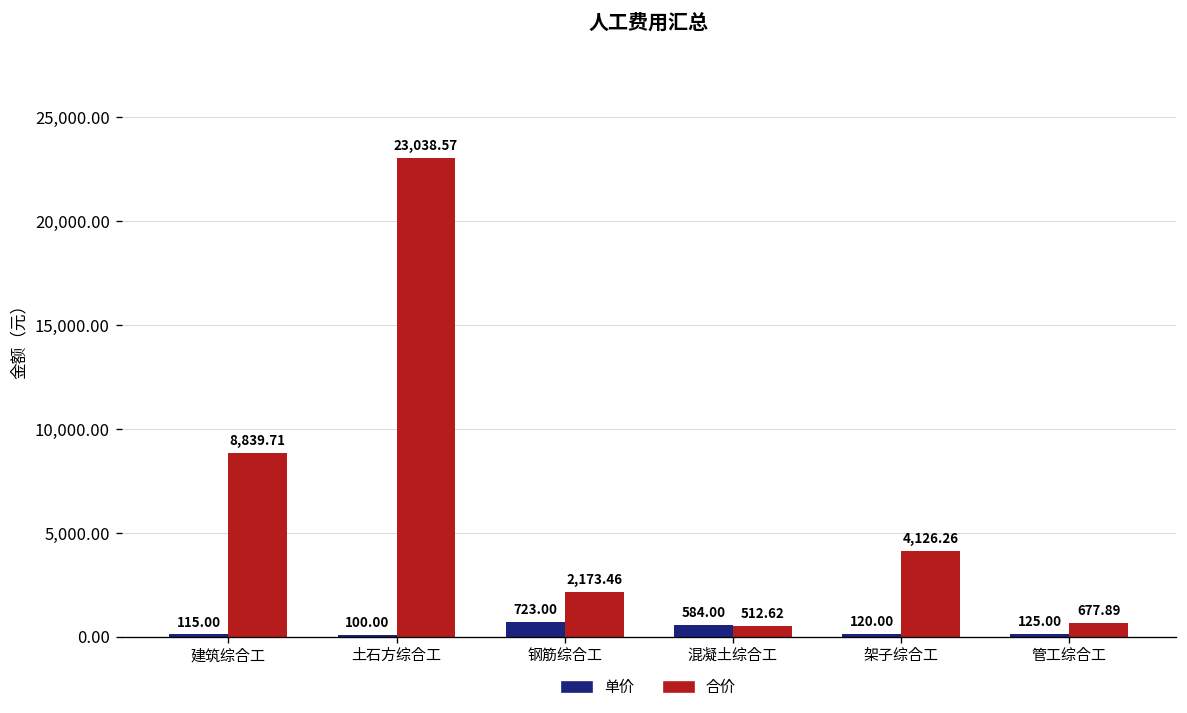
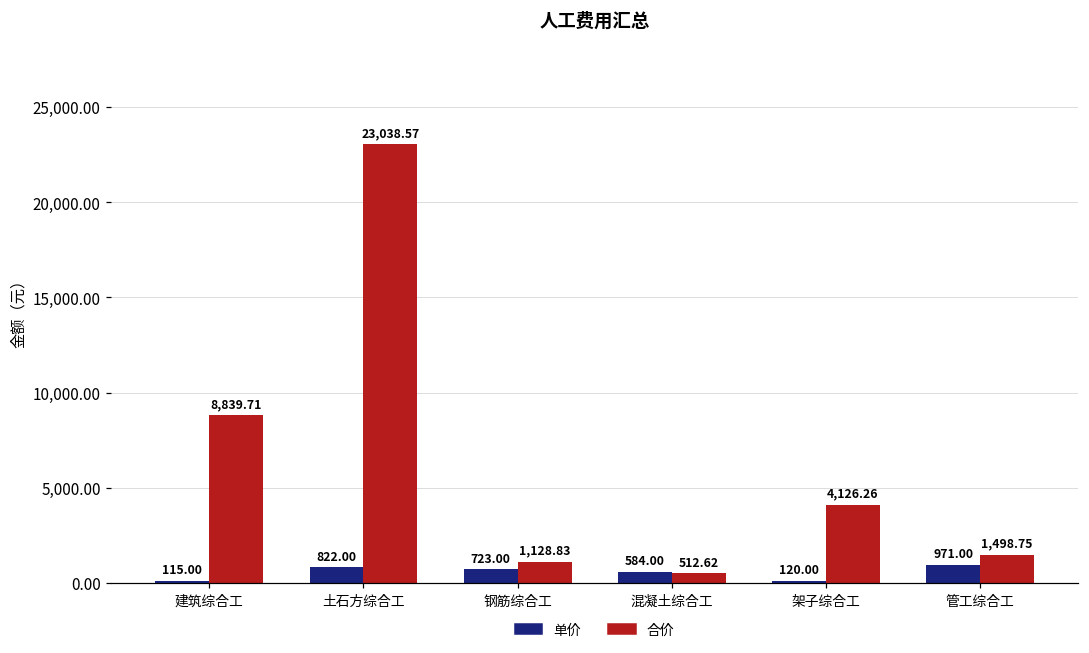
  {
    "单价": {
      "建筑综合工": "115.00",
-     "土石方综合工": "100.00",
+     "土石方综合工": "822.00",
      "钢筋综合工": "723.00",
      "混凝土综合工": "584.00",
      "架子综合工": "120.00",
-     "管工综合工": "125.00"
+     "管工综合工": "971.00"
    },
    "合价": {
      "建筑综合工": "8,839.71",
      "土石方综合工": "23,038.57",
-     "钢筋综合工": "2,173.46",
+     "钢筋综合工": "1,128.83",
      "混凝土综合工": "512.62",
      "架子综合工": "4,126.26",
-     "管工综合工": "677.89"
+     "管工综合工": "1,498.75"
    }
  }
